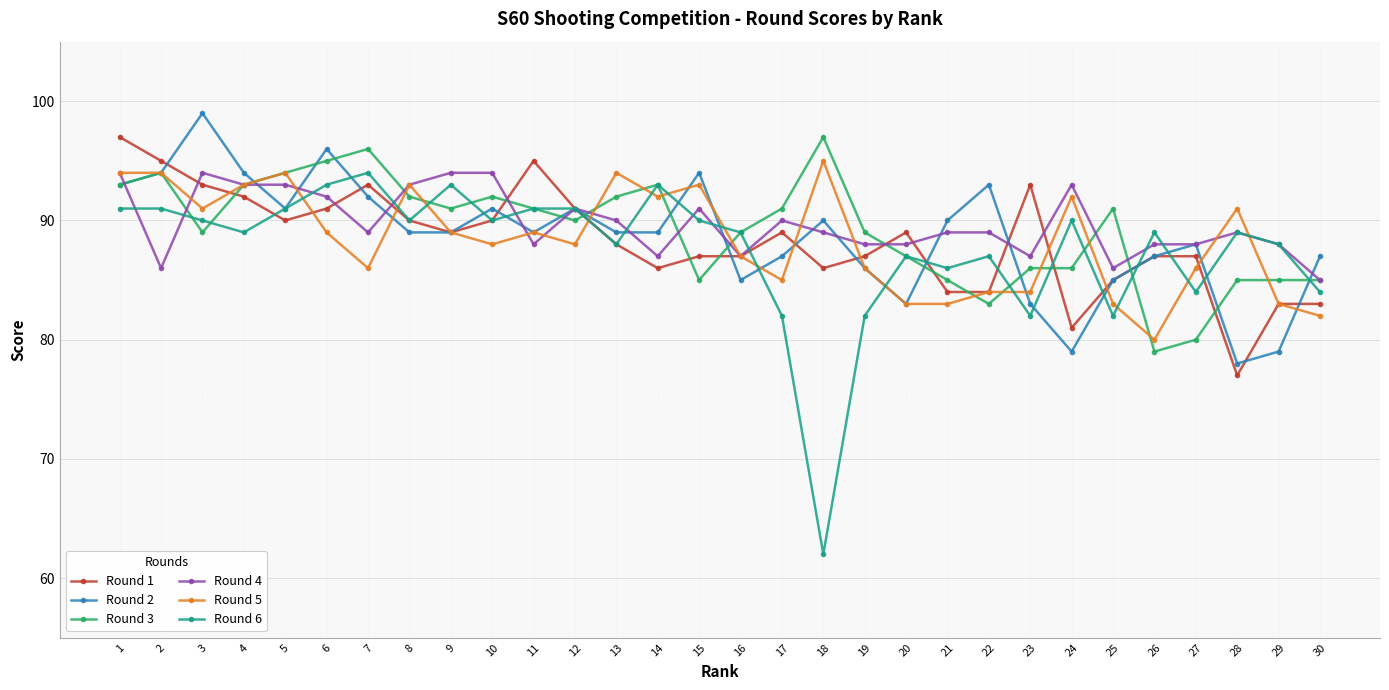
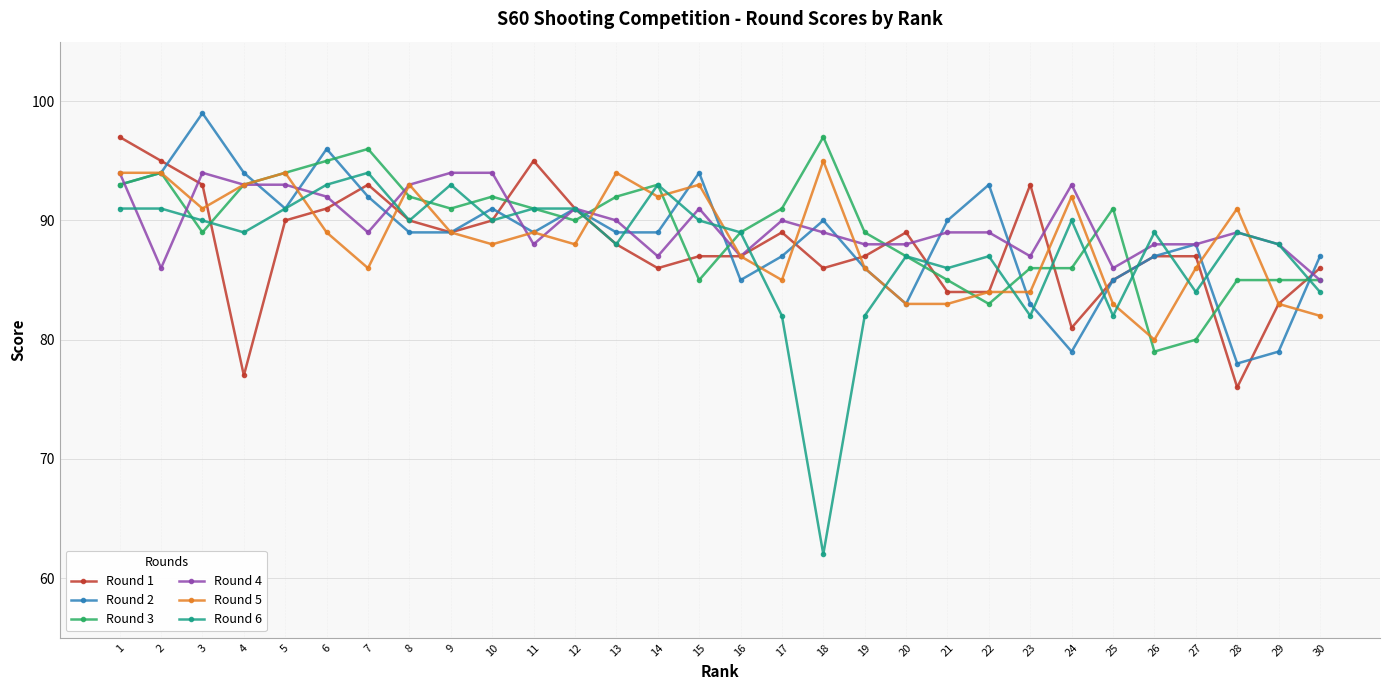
  {
    "Round 1": {
      "1": 97,
      "2": 95,
      "3": 93,
-     "4": 92,
+     "4": 77,
      "5": 90,
      "6": 91,
      "7": 93,
      "11": 95,
      "14": 86,
      "15": 87,
      "17": 89,
      "18": 86,
      "19": 87,
      "20": 89,
      "21": 84,
      "23": 93,
      "24": 81,
      "27": 87,
-     "28": 77,
-     "30": 83
+     "28": 76,
+     "30": 86
    },
    "Round 2": {
      "3": 99,
      "4": 94,
      "6": 96,
      "7": 92,
      "8": 89,
      "10": 91,
      "13": 89,
      "14": 89,
      "15": 94,
      "16": 85,
      "17": 87,
      "18": 90,
      "21": 90,
      "22": 93,
      "23": 83,
      "24": 79,
      "28": 78,
      "29": 79,
      "30": 87
    },
    "Round 4": {
      "2": 86,
      "3": 94,
      "5": 93,
      "6": 92,
      "7": 89,
      "9": 94,
      "10": 94,
      "11": 88,
      "13": 90,
      "14": 87,
      "15": 91,
      "17": 90,
      "18": 89,
      "19": 88,
      "20": 88,
      "21": 89,
      "22": 89,
      "23": 87,
      "24": 93,
      "25": 86,
      "26": 88
    },
    "Round 5": {
      "3": 91,
      "6": 89,
      "7": 86,
      "10": 88,
      "12": 88,
      "13": 94,
      "14": 92,
      "15": 93,
      "17": 85,
      "18": 95,
      "21": 83,
      "23": 84,
      "24": 92,
      "25": 83,
      "26": 80,
      "27": 86,
      "28": 91,
      "30": 82
    }
  }
